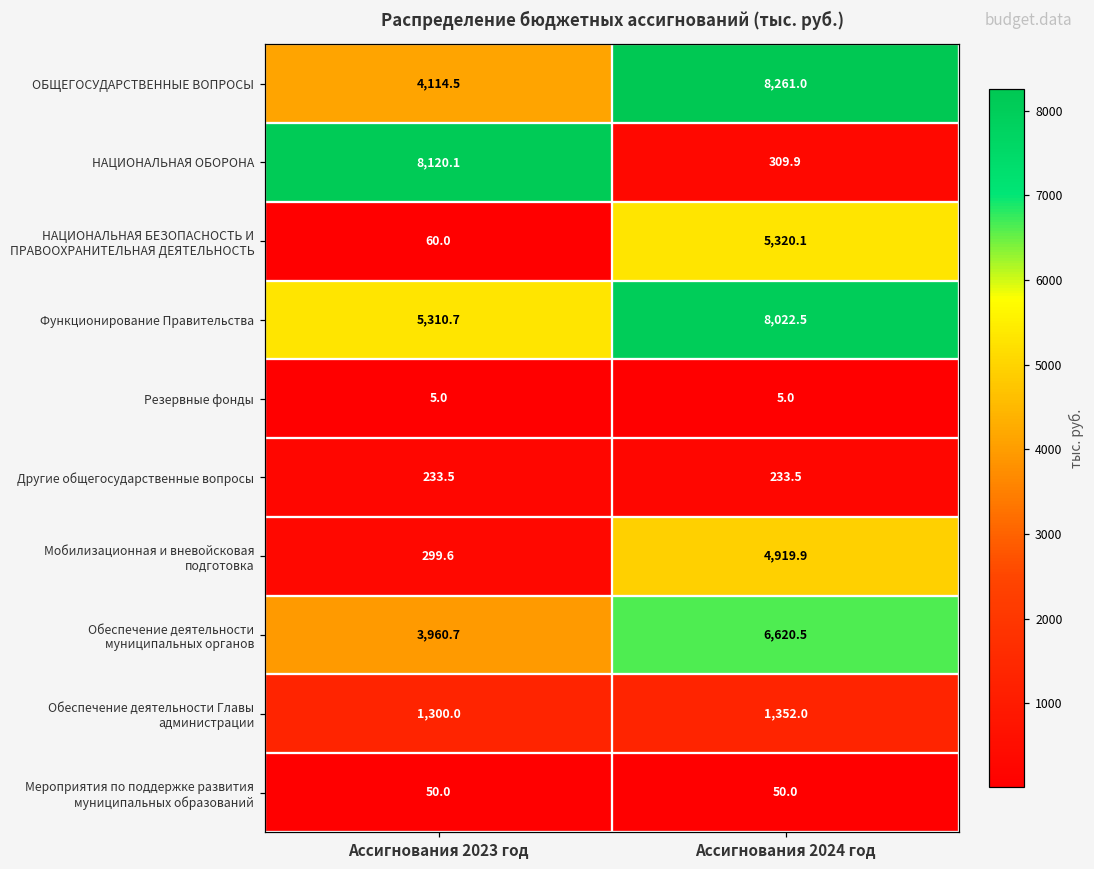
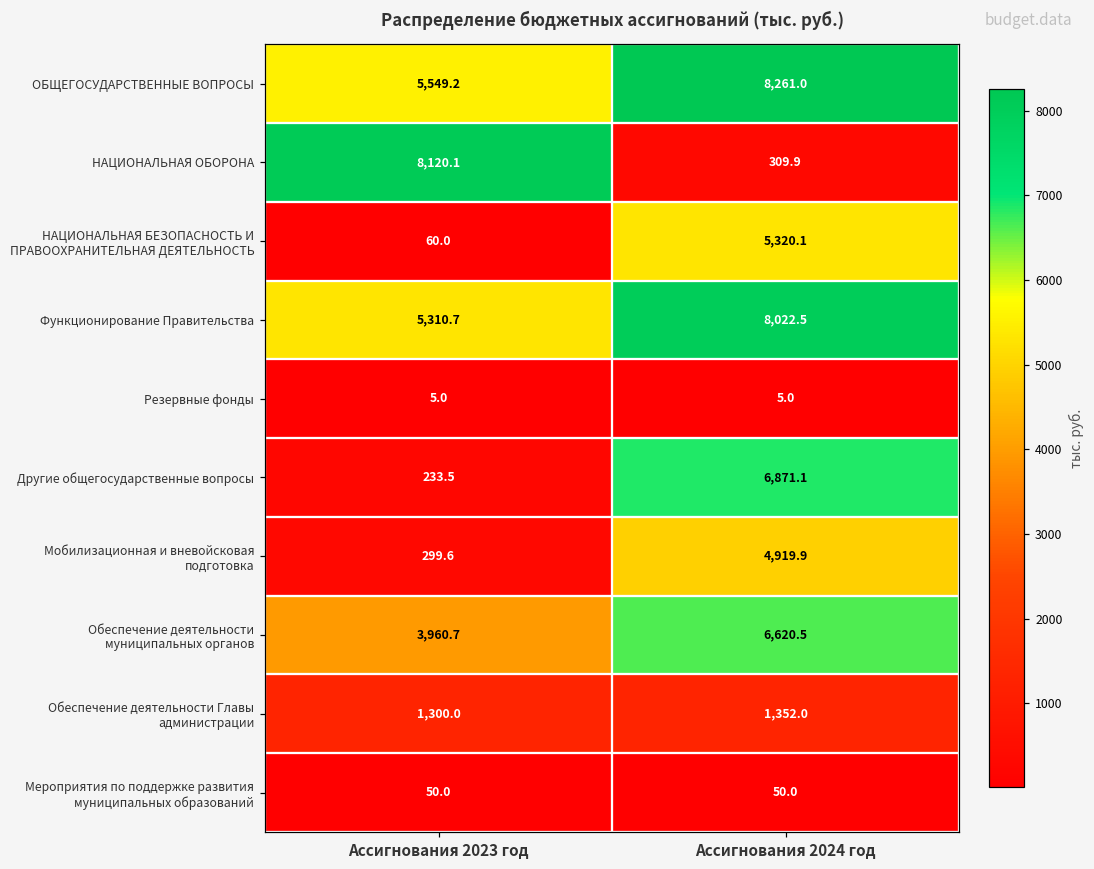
  {
    "ОБЩЕГОСУДАРСТВЕННЫЕ ВОПРОСЫ": {
-     "Ассигнования 2023 год": "4,114.5",
+     "Ассигнования 2023 год": "5,549.2",
      "Ассигнования 2024 год": "8,261.0"
    },
    "НАЦИОНАЛЬНАЯ ОБОРОНА": {
      "Ассигнования 2023 год": "8,120.1",
      "Ассигнования 2024 год": "309.9"
    },
    "НАЦИОНАЛЬНАЯ БЕЗОПАСНОСТЬ И ПРАВООХРАНИТЕЛЬНАЯ ДЕЯТЕЛЬНОСТЬ": {
      "Ассигнования 2023 год": "60.0",
      "Ассигнования 2024 год": "5,320.1"
    },
    "Функционирование Правительства": {
      "Ассигнования 2023 год": "5,310.7",
      "Ассигнования 2024 год": "8,022.5"
    },
    "Резервные фонды": {
      "Ассигнования 2023 год": "5.0",
      "Ассигнования 2024 год": "5.0"
    },
    "Другие общегосударственные вопросы": {
      "Ассигнования 2023 год": "233.5",
-     "Ассигнования 2024 год": "233.5"
+     "Ассигнования 2024 год": "6,871.1"
    },
    "Мобилизационная и вневойсковая подготовка": {
      "Ассигнования 2023 год": "299.6",
      "Ассигнования 2024 год": "4,919.9"
    },
    "Обеспечение деятельности муниципальных органов": {
      "Ассигнования 2023 год": "3,960.7",
      "Ассигнования 2024 год": "6,620.5"
    },
    "Обеспечение деятельности Главы администрации": {
      "Ассигнования 2023 год": "1,300.0",
      "Ассигнования 2024 год": "1,352.0"
    },
    "Мероприятия по поддержке развития муниципальных образований": {
      "Ассигнования 2023 год": "50.0",
      "Ассигнования 2024 год": "50.0"
    }
  }
